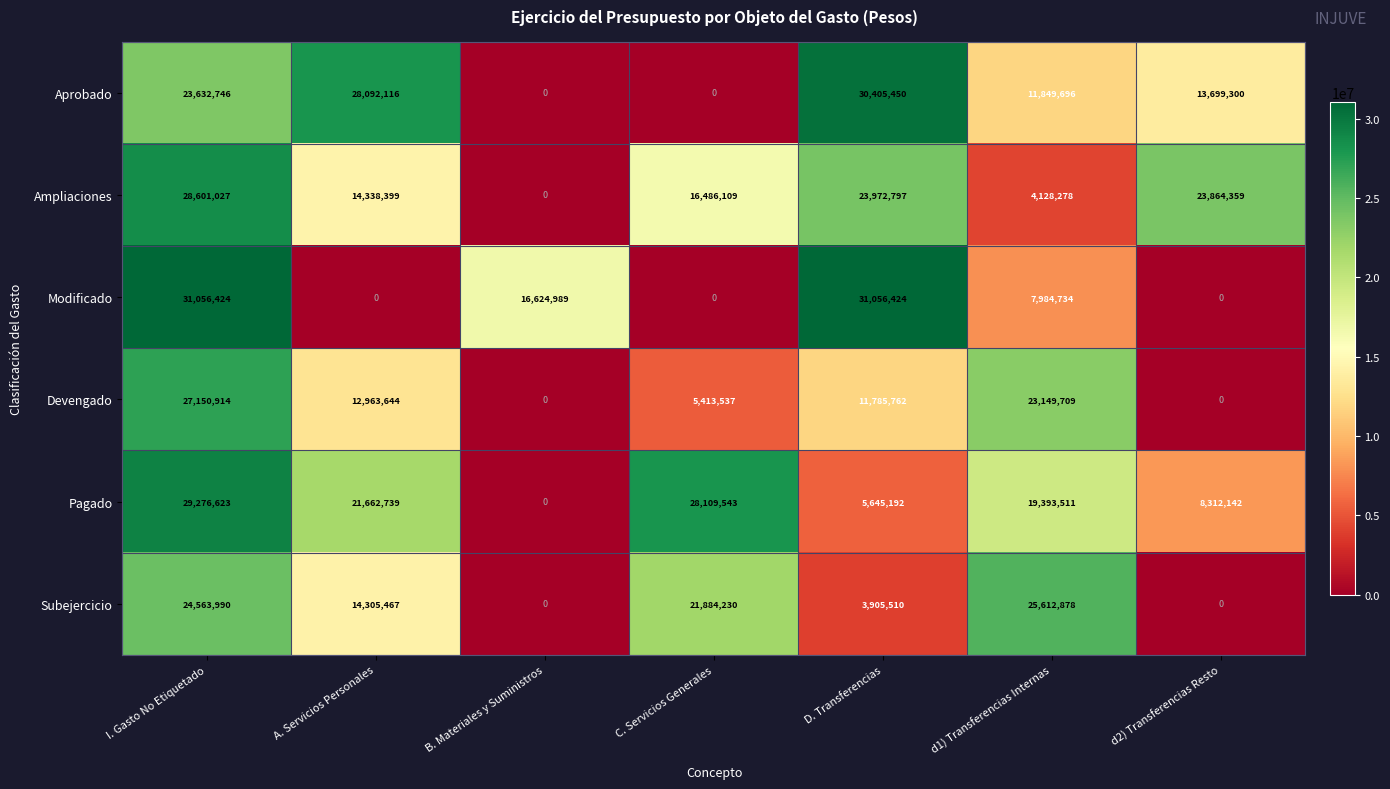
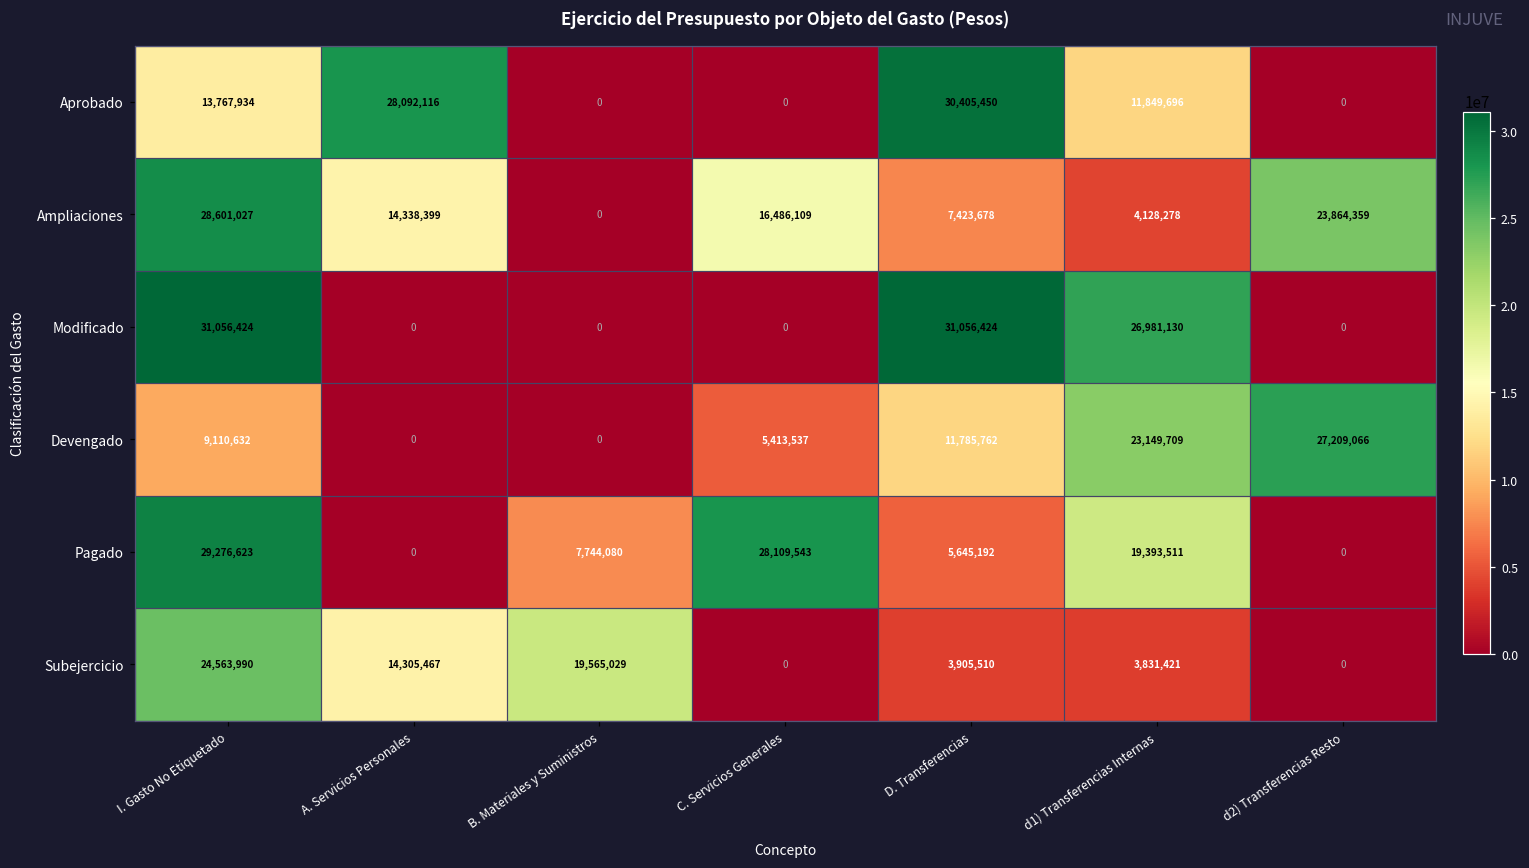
  {
    "Aprobado": {
-     "I. Gasto No Etiquetado": "23,632,746",
+     "I. Gasto No Etiquetado": "13,767,934",
      "A. Servicios Personales": "28,092,116",
      "B. Materiales y Suministros": "0",
      "C. Servicios Generales": "0",
      "D. Transferencias": "30,405,450",
      "d1) Transferencias Internas": "11,849,696",
-     "d2) Transferencias Resto": "13,699,300"
+     "d2) Transferencias Resto": "0"
    },
    "Ampliaciones": {
      "I. Gasto No Etiquetado": "28,601,027",
      "A. Servicios Personales": "14,338,399",
      "B. Materiales y Suministros": "0",
      "C. Servicios Generales": "16,486,109",
-     "D. Transferencias": "23,972,797",
+     "D. Transferencias": "7,423,678",
      "d1) Transferencias Internas": "4,128,278",
      "d2) Transferencias Resto": "23,864,359"
    },
    "Modificado": {
      "I. Gasto No Etiquetado": "31,056,424",
      "A. Servicios Personales": "0",
-     "B. Materiales y Suministros": "16,624,989",
+     "B. Materiales y Suministros": "0",
      "C. Servicios Generales": "0",
      "D. Transferencias": "31,056,424",
-     "d1) Transferencias Internas": "7,984,734",
+     "d1) Transferencias Internas": "26,981,130",
      "d2) Transferencias Resto": "0"
    },
    "Devengado": {
-     "I. Gasto No Etiquetado": "27,150,914",
-     "A. Servicios Personales": "12,963,644",
+     "I. Gasto No Etiquetado": "9,110,632",
+     "A. Servicios Personales": "0",
      "B. Materiales y Suministros": "0",
      "C. Servicios Generales": "5,413,537",
      "D. Transferencias": "11,785,762",
      "d1) Transferencias Internas": "23,149,709",
-     "d2) Transferencias Resto": "0"
+     "d2) Transferencias Resto": "27,209,066"
    },
    "Pagado": {
      "I. Gasto No Etiquetado": "29,276,623",
-     "A. Servicios Personales": "21,662,739",
-     "B. Materiales y Suministros": "0",
+     "A. Servicios Personales": "0",
+     "B. Materiales y Suministros": "7,744,080",
      "C. Servicios Generales": "28,109,543",
      "D. Transferencias": "5,645,192",
      "d1) Transferencias Internas": "19,393,511",
-     "d2) Transferencias Resto": "8,312,142"
+     "d2) Transferencias Resto": "0"
    },
    "Subejercicio": {
      "I. Gasto No Etiquetado": "24,563,990",
      "A. Servicios Personales": "14,305,467",
-     "B. Materiales y Suministros": "0",
-     "C. Servicios Generales": "21,884,230",
+     "B. Materiales y Suministros": "19,565,029",
+     "C. Servicios Generales": "0",
      "D. Transferencias": "3,905,510",
-     "d1) Transferencias Internas": "25,612,878",
+     "d1) Transferencias Internas": "3,831,421",
      "d2) Transferencias Resto": "0"
    }
  }
